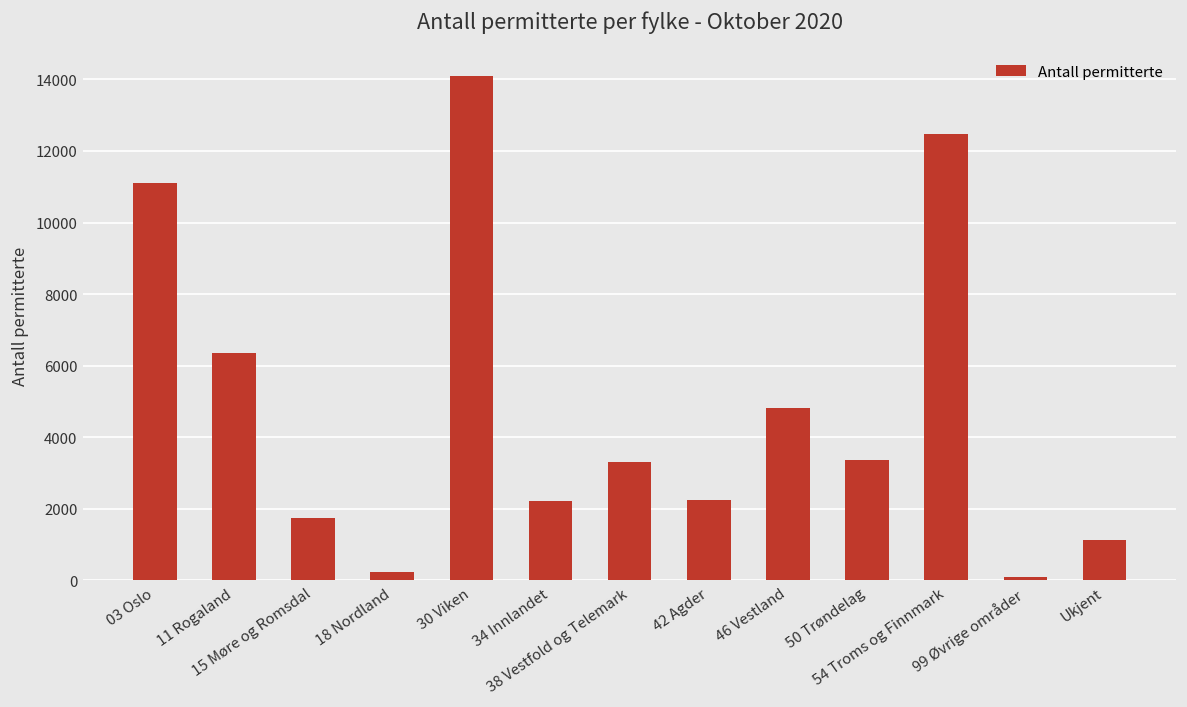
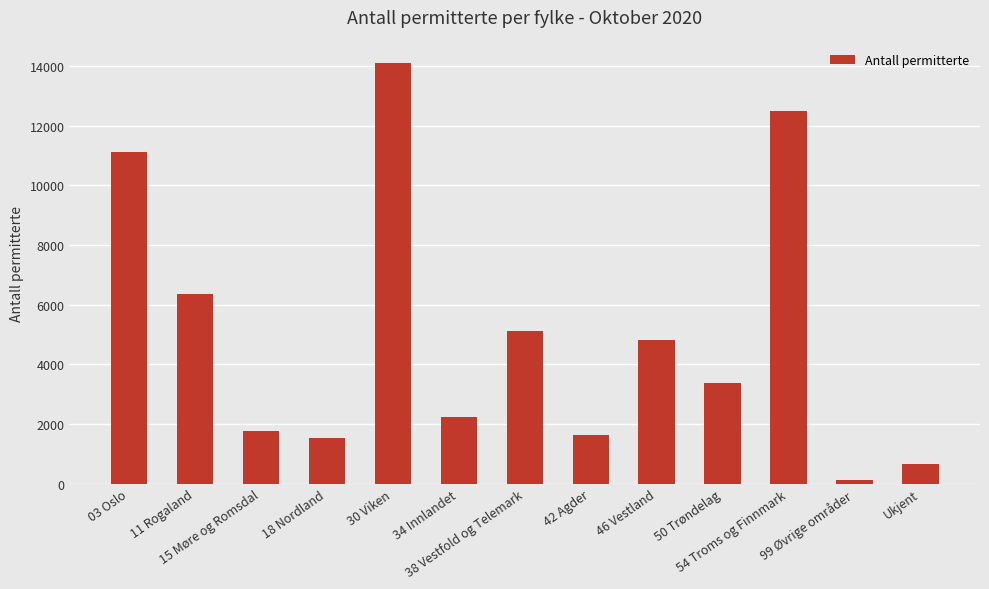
  {
    "03 Oslo": 11100,
    "11 Rogaland": 6400,
    "15 Møre og Romsdal": 1800,
-   "18 Nordland": 200,
+   "18 Nordland": 1500,
    "30 Viken": 14100,
    "34 Innlandet": 2200,
-   "38 Vestfold og Telemark": 3300,
-   "42 Agder": 2300,
+   "38 Vestfold og Telemark": 5100,
+   "42 Agder": 1600,
    "46 Vestland": 4800,
    "50 Trøndelag": 3400,
    "54 Troms og Finnmark": 12500,
    "99 Øvrige områder": 100,
-   "Ukjent": 1100
+   "Ukjent": 700
  }
